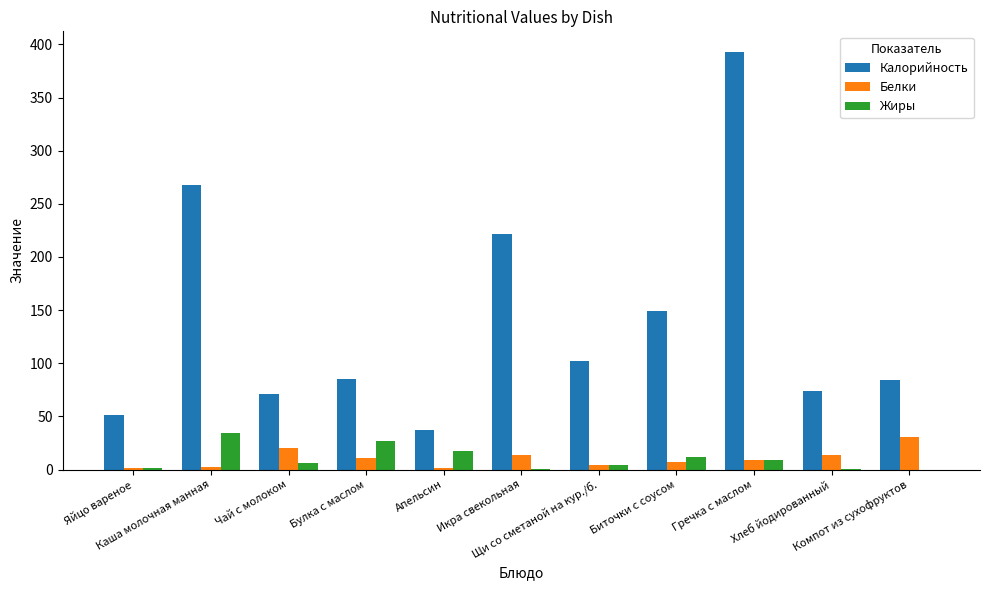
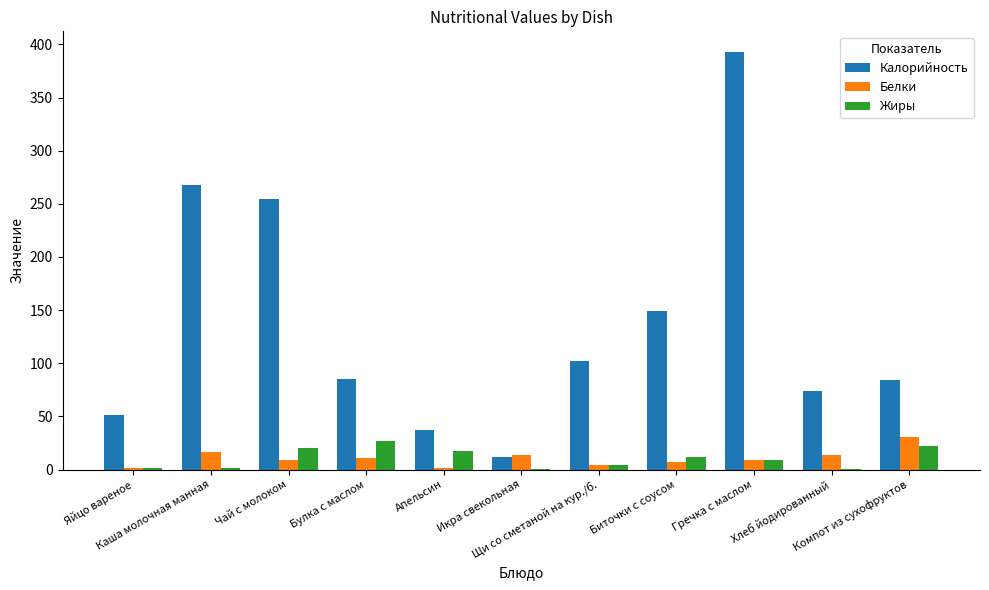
  {
    "Калорийность": {
      "Яйцо вареное": 51,
      "Каша молочная манная": 268,
-     "Чай с молоком": 71,
+     "Чай с молоком": 255,
      "Булка с маслом": 85,
      "Апельсин": 37,
-     "Икра свекольная": 222,
+     "Икра свекольная": 12,
      "Щи со сметаной на кур./б.": 102,
      "Биточки с соусом": 149,
      "Гречка с маслом": 393,
      "Хлеб йодированный": 74,
      "Компот из сухофруктов": 84
    },
    "Белки": {
-     "Каша молочная манная": 3,
-     "Чай с молоком": 20,
+     "Каша молочная манная": 16,
+     "Чай с молоком": 9,
      "Булка с маслом": 11,
      "Икра свекольная": 13,
      "Щи со сметаной на кур./б.": 4,
      "Биточки с соусом": 7,
      "Гречка с маслом": 9,
      "Хлеб йодированный": 13,
      "Компот из сухофруктов": 31
    },
    "Жиры": {
-     "Каша молочная манная": 35,
-     "Чай с молоком": 6,
+     "Каша молочная манная": 2,
+     "Чай с молоком": 20,
      "Булка с маслом": 27,
      "Апельсин": 17,
      "Щи со сметаной на кур./б.": 4,
      "Биточки с соусом": 12,
      "Гречка с маслом": 9,
-     "Компот из сухофруктов": 0
+     "Компот из сухофруктов": 22
    }
  }
